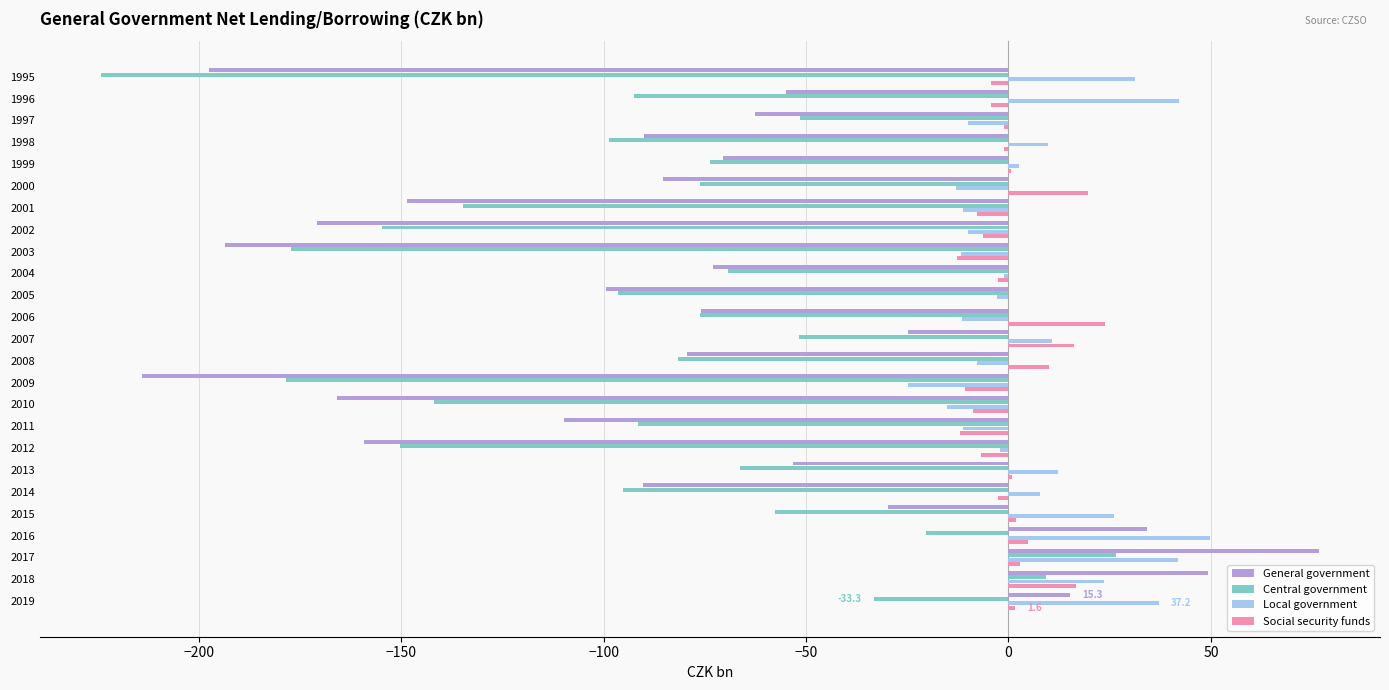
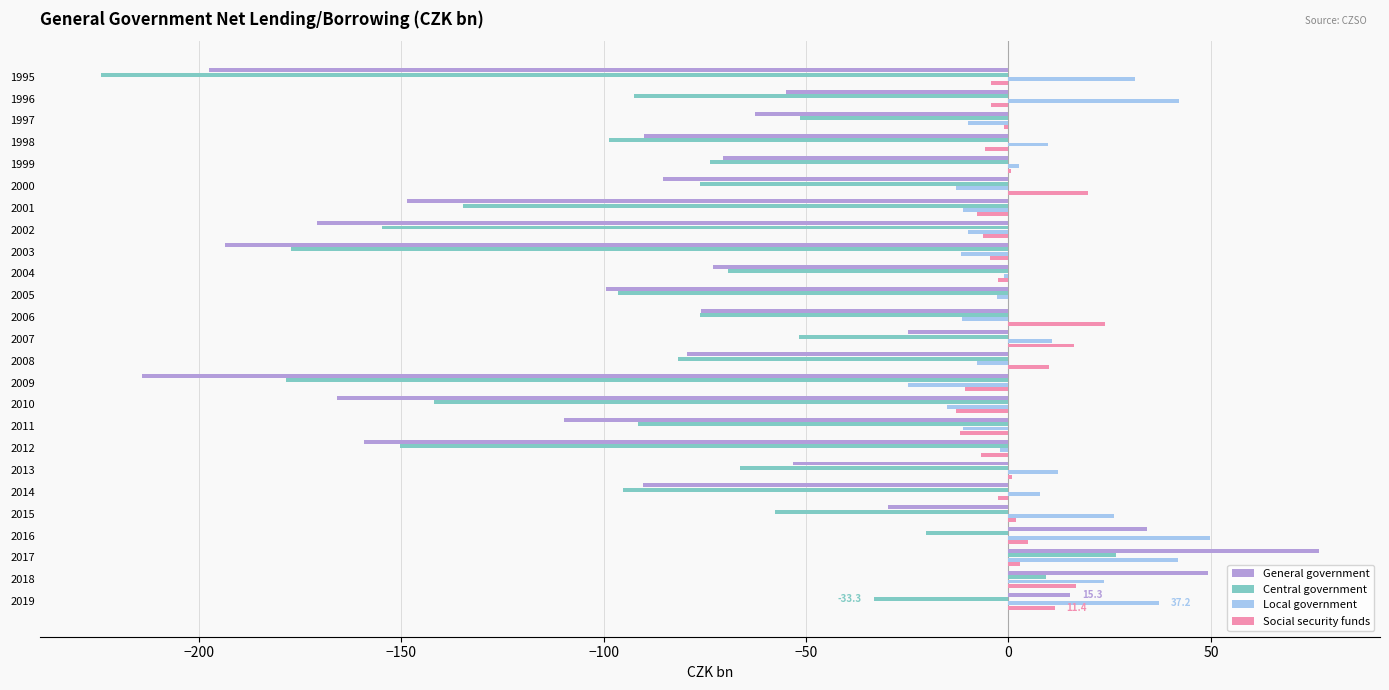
  {
    "Social security funds": {
-     "1998": -1,
-     "2003": -13,
-     "2010": -9,
-     "2019": 1.6
+     "1998": -6,
+     "2003": -5,
+     "2010": -13,
+     "2019": 11.4
    }
  }
